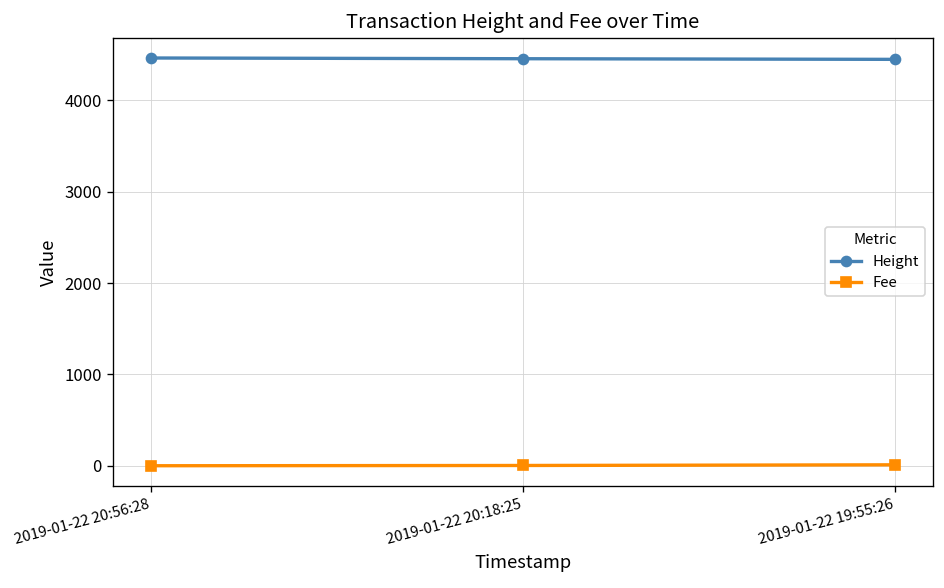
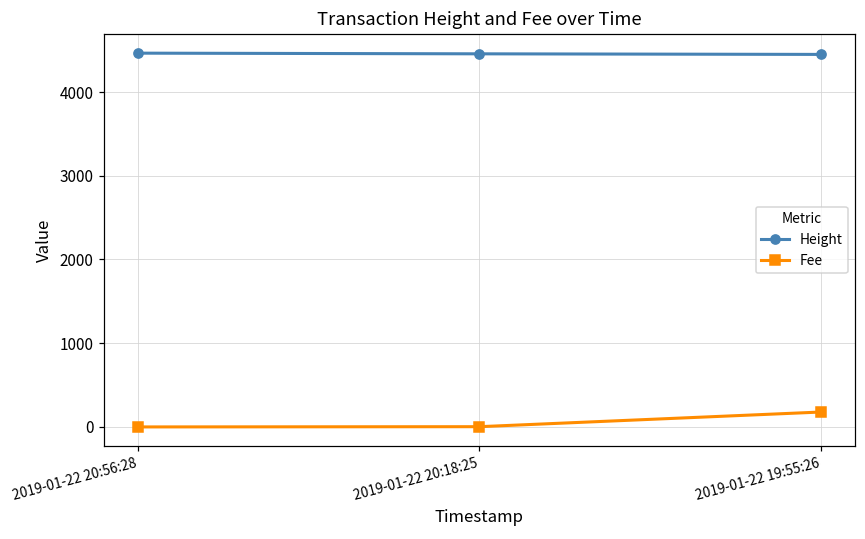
  {
    "Height": {
      "2019-01-22 20:56:28": 4500,
      "2019-01-22 20:18:25": 4500,
      "2019-01-22 19:55:26": 4400
    },
    "Fee": {
      "2019-01-22 20:56:28": 0,
      "2019-01-22 20:18:25": 0,
-     "2019-01-22 19:55:26": 0
+     "2019-01-22 19:55:26": 200
    }
  }
